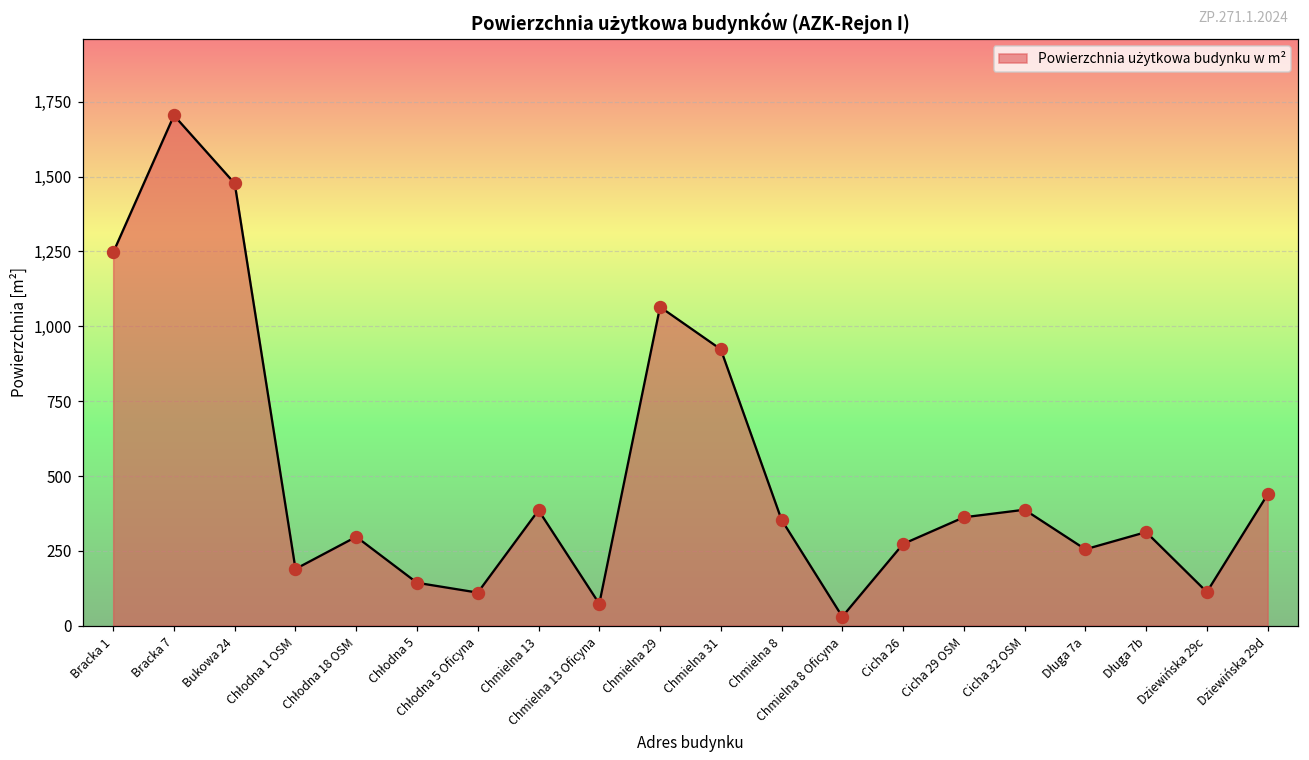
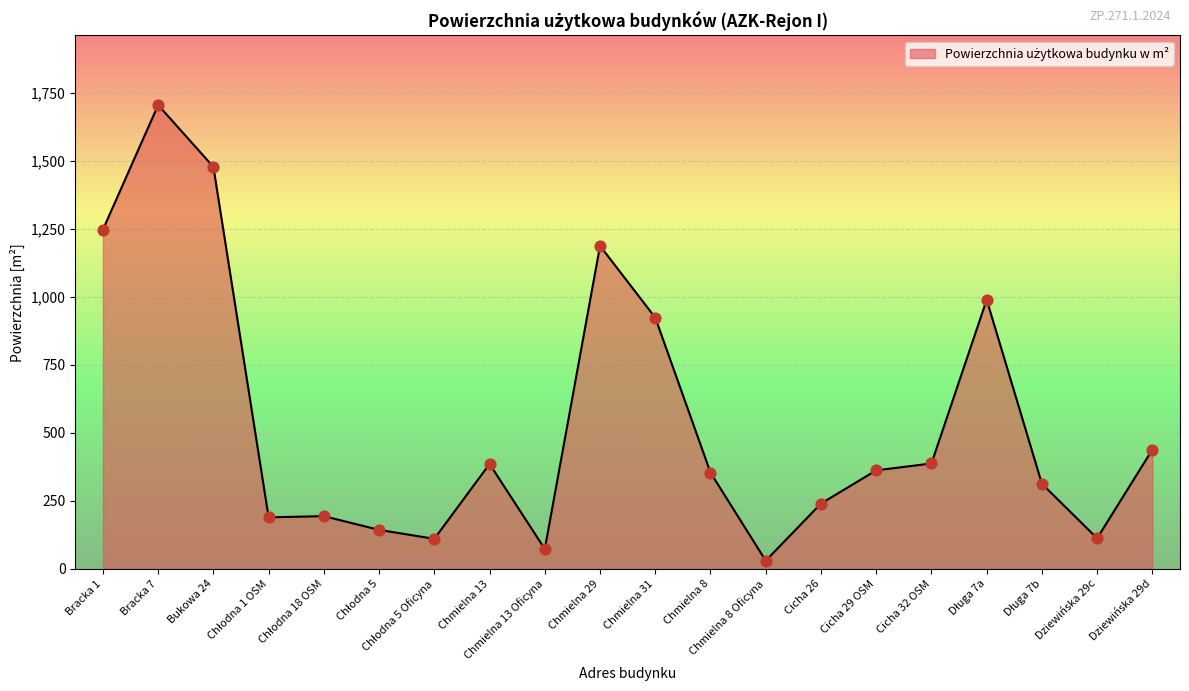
  {
    "Bracka 1": "1,250",
    "Bracka 7": "1,700",
    "Bukowa 24": "1,480",
    "Chłodna 1 OSM": "190",
-   "Chłodna 18 OSM": "300",
+   "Chłodna 18 OSM": "190",
    "Chłodna 5": "140",
    "Chłodna 5 Oficyna": "110",
    "Chmielna 13": "390",
    "Chmielna 13 Oficyna": "70",
-   "Chmielna 29": "1,060",
+   "Chmielna 29": "1,190",
    "Chmielna 31": "920",
    "Chmielna 8": "350",
    "Chmielna 8 Oficyna": "30",
-   "Cicha 26": "270",
+   "Cicha 26": "240",
    "Cicha 29 OSM": "360",
    "Cicha 32 OSM": "390",
-   "Długa 7a": "260",
+   "Długa 7a": "990",
    "Długa 7b": "310",
    "Dziewińska 29c": "110",
    "Dziewińska 29d": "440"
  }
